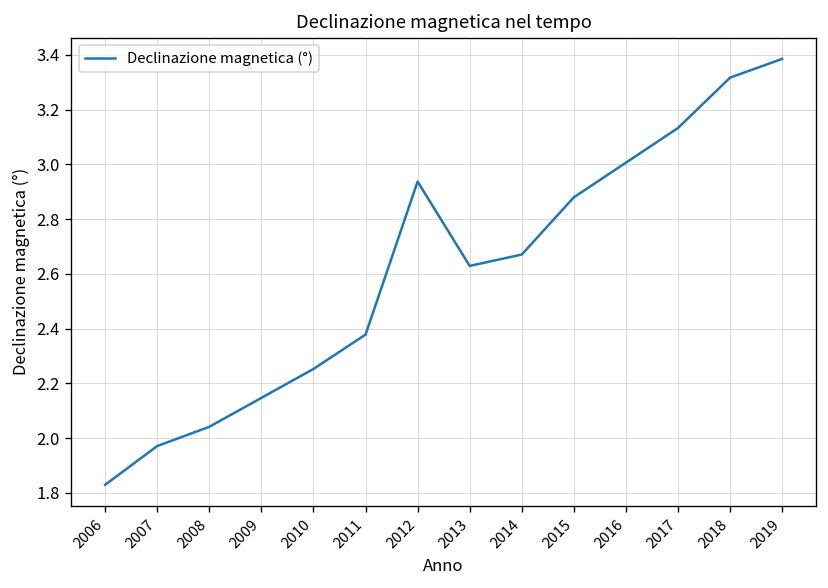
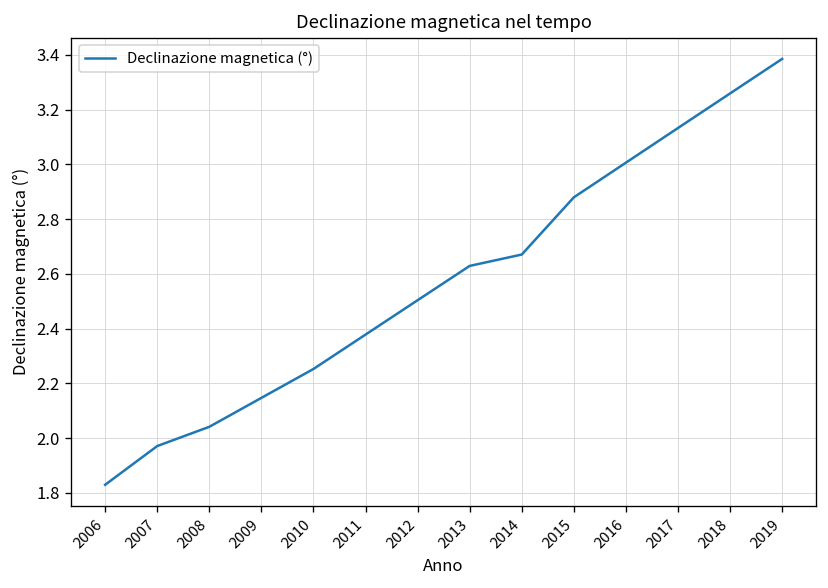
  {
    "2006": 1.83,
    "2007": 1.97,
    "2008": 2.04,
    "2009": 2.15,
    "2010": 2.25,
    "2011": 2.38,
-   "2012": 2.94,
+   "2012": 2.50,
    "2013": 2.63,
    "2014": 2.67,
    "2015": 2.88,
    "2016": 3.01,
    "2017": 3.13,
-   "2018": 3.32,
+   "2018": 3.26,
    "2019": 3.39
  }
